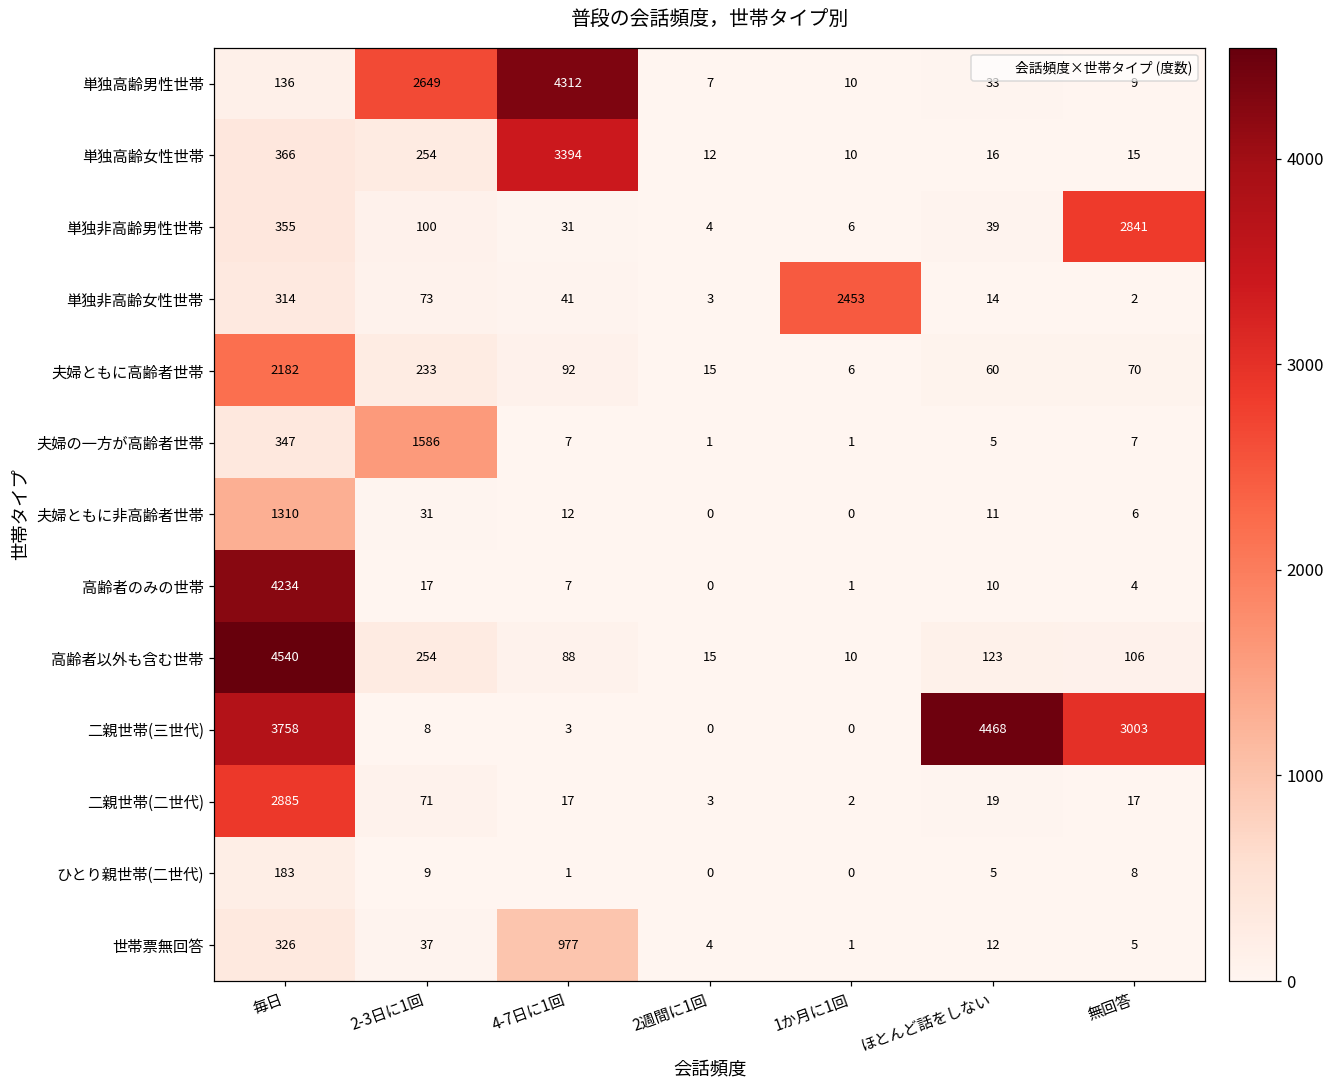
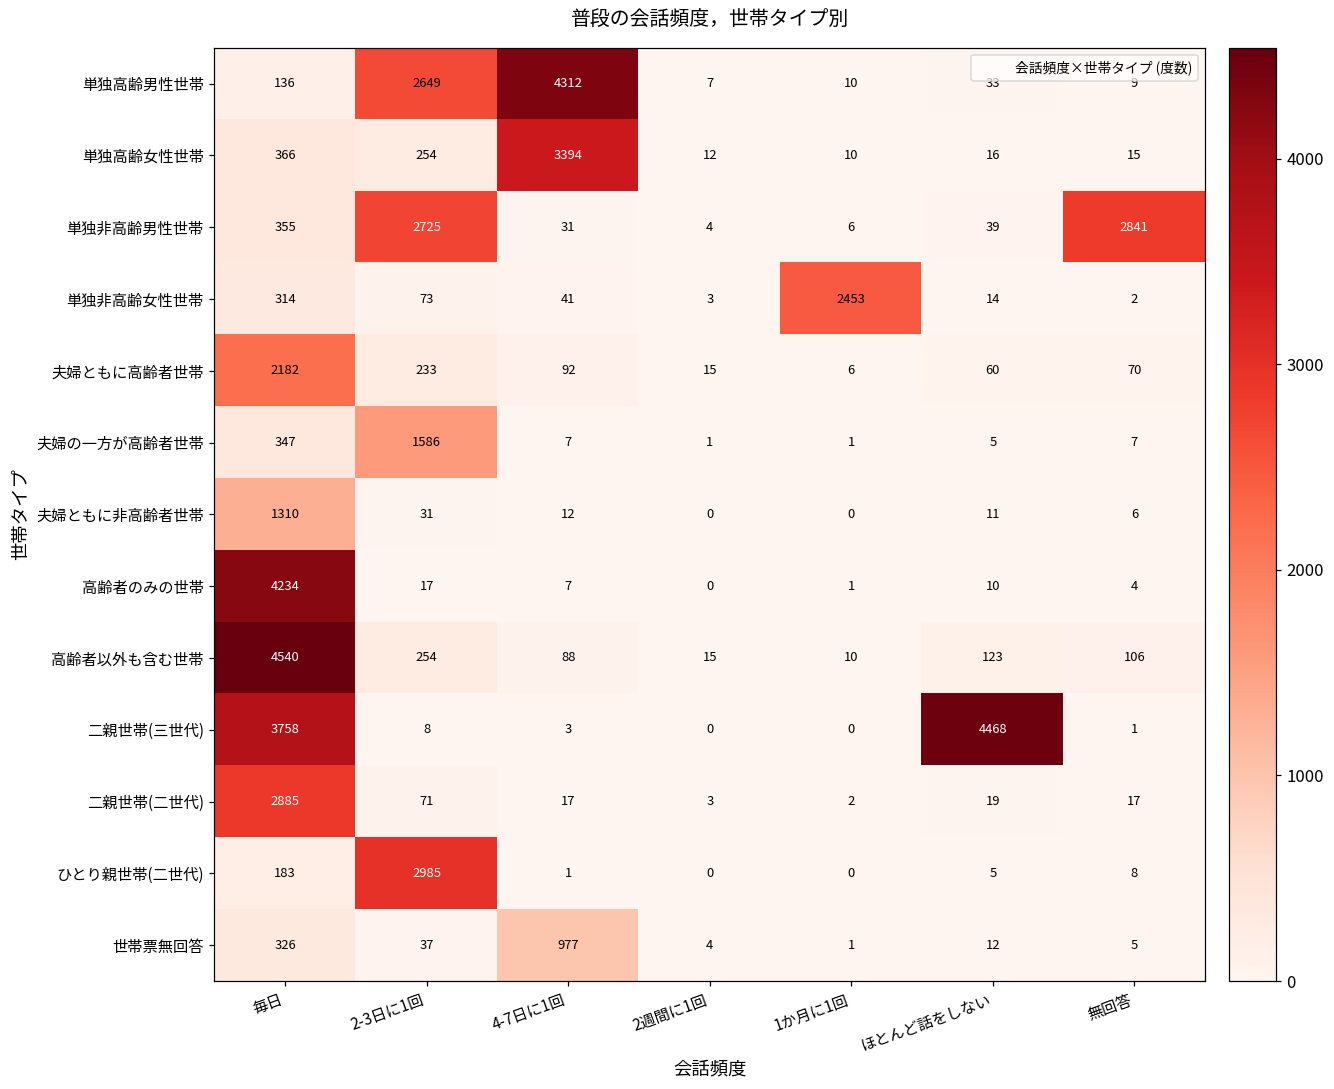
  {
    "単独高齢男性世帯": {
      "毎日": 136,
      "2-3日に1回": 2649,
      "4-7日に1回": 4312,
      "2週間に1回": 7,
      "1か月に1回": 10
    },
    "単独高齢女性世帯": {
      "毎日": 366,
      "2-3日に1回": 254,
      "4-7日に1回": 3394,
      "2週間に1回": 12,
      "1か月に1回": 10,
      "ほとんど話をしない": 16,
      "無回答": 15
    },
    "単独非高齢男性世帯": {
      "毎日": 355,
-     "2-3日に1回": 100,
+     "2-3日に1回": 2725,
      "4-7日に1回": 31,
      "2週間に1回": 4,
      "1か月に1回": 6,
      "ほとんど話をしない": 39,
      "無回答": 2841
    },
    "単独非高齢女性世帯": {
      "毎日": 314,
      "2-3日に1回": 73,
      "4-7日に1回": 41,
      "2週間に1回": 3,
      "1か月に1回": 2453,
      "ほとんど話をしない": 14,
      "無回答": 2
    },
    "夫婦ともに高齢者世帯": {
      "毎日": 2182,
      "2-3日に1回": 233,
      "4-7日に1回": 92,
      "2週間に1回": 15,
      "1か月に1回": 6,
      "ほとんど話をしない": 60,
      "無回答": 70
    },
    "夫婦の一方が高齢者世帯": {
      "毎日": 347,
      "2-3日に1回": 1586,
      "4-7日に1回": 7,
      "2週間に1回": 1,
      "1か月に1回": 1,
      "ほとんど話をしない": 5,
      "無回答": 7
    },
    "夫婦ともに非高齢者世帯": {
      "毎日": 1310,
      "2-3日に1回": 31,
      "4-7日に1回": 12,
      "2週間に1回": 0,
      "1か月に1回": 0,
      "ほとんど話をしない": 11,
      "無回答": 6
    },
    "高齢者のみの世帯": {
      "毎日": 4234,
      "2-3日に1回": 17,
      "4-7日に1回": 7,
      "2週間に1回": 0,
      "1か月に1回": 1,
      "ほとんど話をしない": 10,
      "無回答": 4
    },
    "高齢者以外も含む世帯": {
      "毎日": 4540,
      "2-3日に1回": 254,
      "4-7日に1回": 88,
      "2週間に1回": 15,
      "1か月に1回": 10,
      "ほとんど話をしない": 123,
      "無回答": 106
    },
    "二親世帯(三世代)": {
      "毎日": 3758,
      "2-3日に1回": 8,
      "4-7日に1回": 3,
      "2週間に1回": 0,
      "1か月に1回": 0,
      "ほとんど話をしない": 4468,
-     "無回答": 3003
+     "無回答": 1
    },
    "二親世帯(二世代)": {
      "毎日": 2885,
      "2-3日に1回": 71,
      "4-7日に1回": 17,
      "2週間に1回": 3,
      "1か月に1回": 2,
      "ほとんど話をしない": 19,
      "無回答": 17
    },
    "ひとり親世帯(二世代)": {
      "毎日": 183,
-     "2-3日に1回": 9,
+     "2-3日に1回": 2985,
      "4-7日に1回": 1,
      "2週間に1回": 0,
      "1か月に1回": 0,
      "ほとんど話をしない": 5,
      "無回答": 8
    },
    "世帯票無回答": {
      "毎日": 326,
      "2-3日に1回": 37,
      "4-7日に1回": 977,
      "2週間に1回": 4,
      "1か月に1回": 1,
      "ほとんど話をしない": 12,
      "無回答": 5
    }
  }
